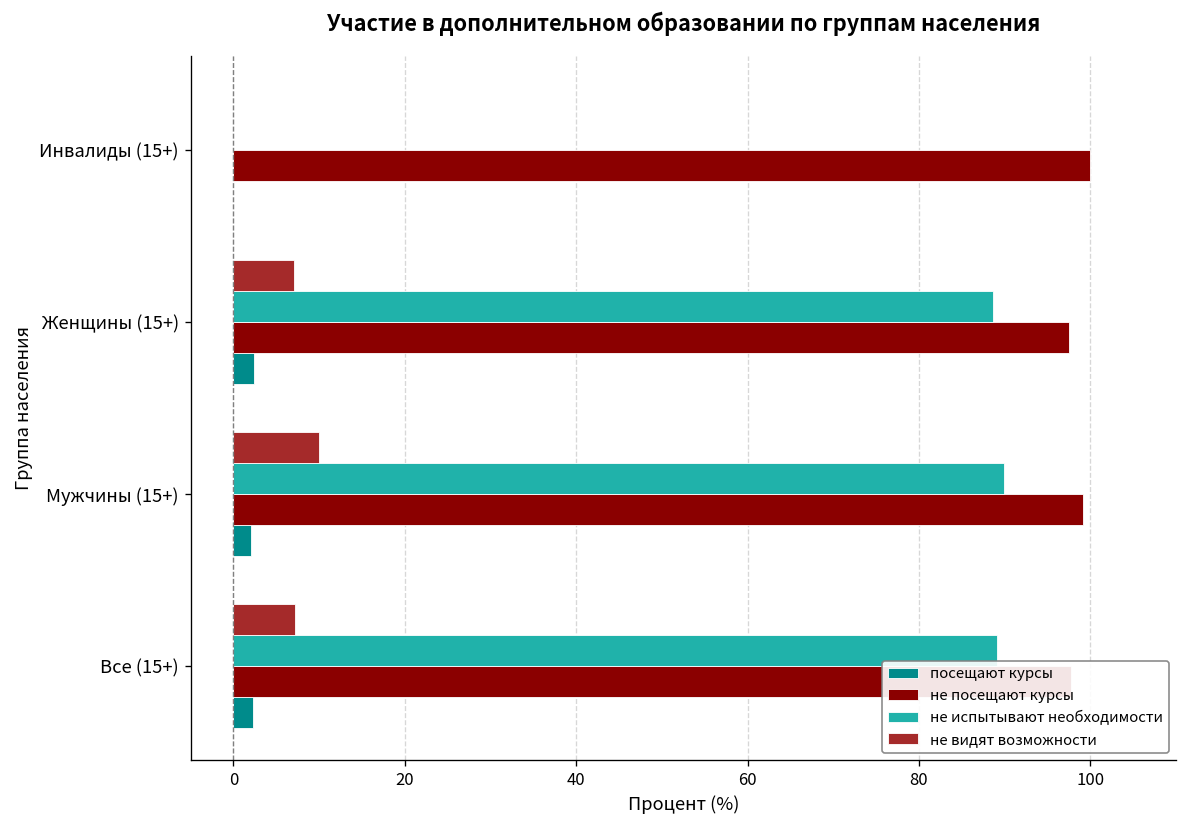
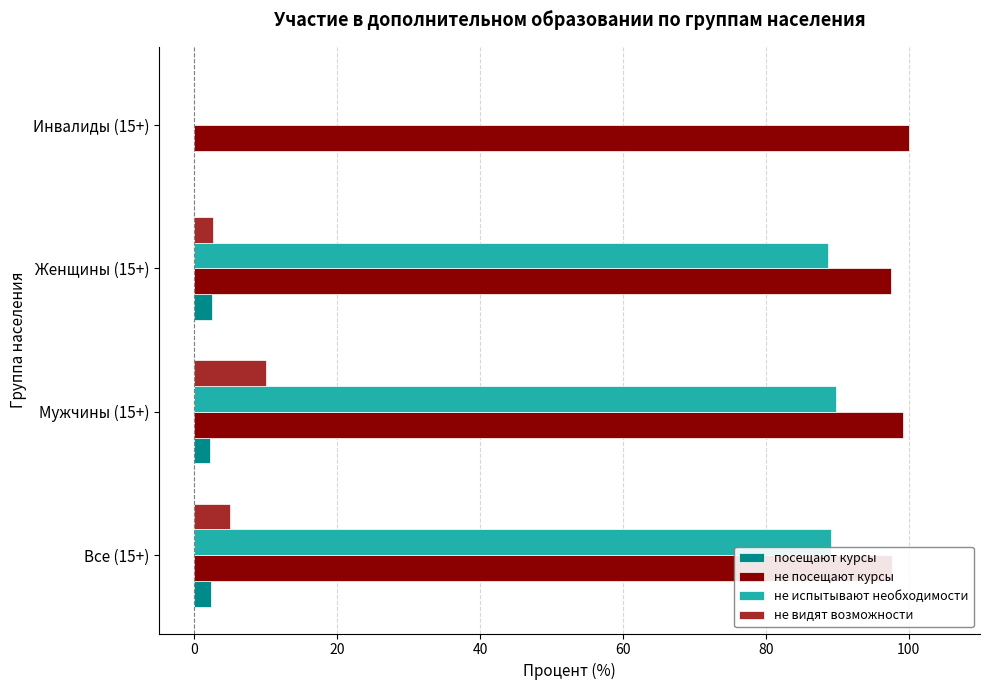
  {
    "не посещают курсы": {
      "Инвалиды (15+)": 100,
      "Женщины (15+)": 98,
      "Мужчины (15+)": 99
    },
    "не видят возможности": {
      "Инвалиды (15+)": 0,
-     "Женщины (15+)": 7,
+     "Женщины (15+)": 3,
      "Мужчины (15+)": 10,
-     "Все (15+)": 7
+     "Все (15+)": 5
    }
  }
